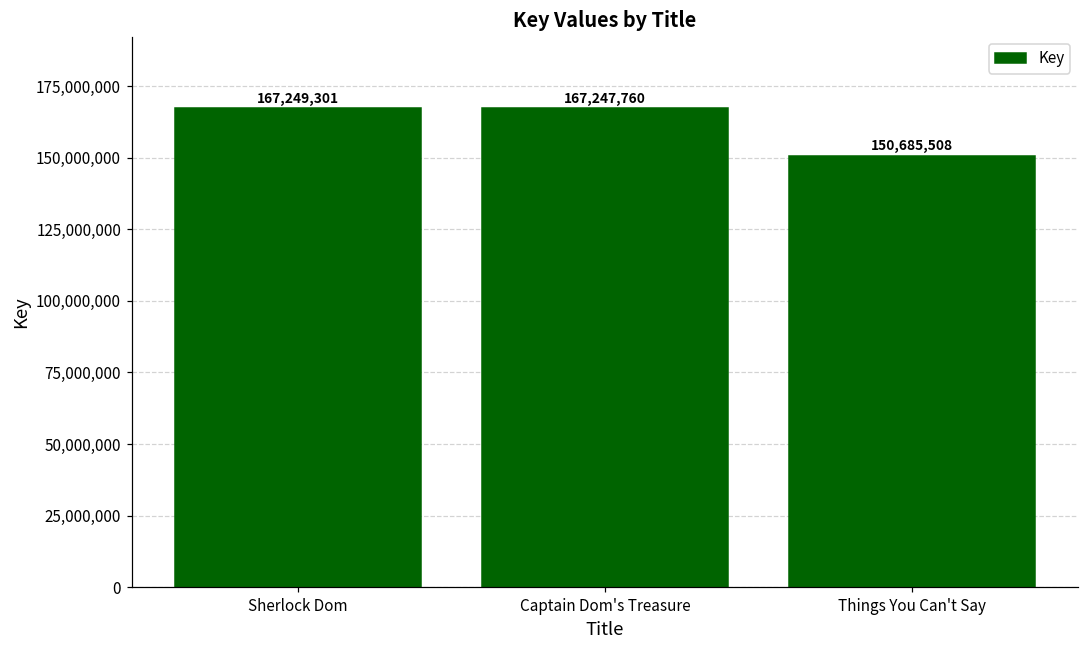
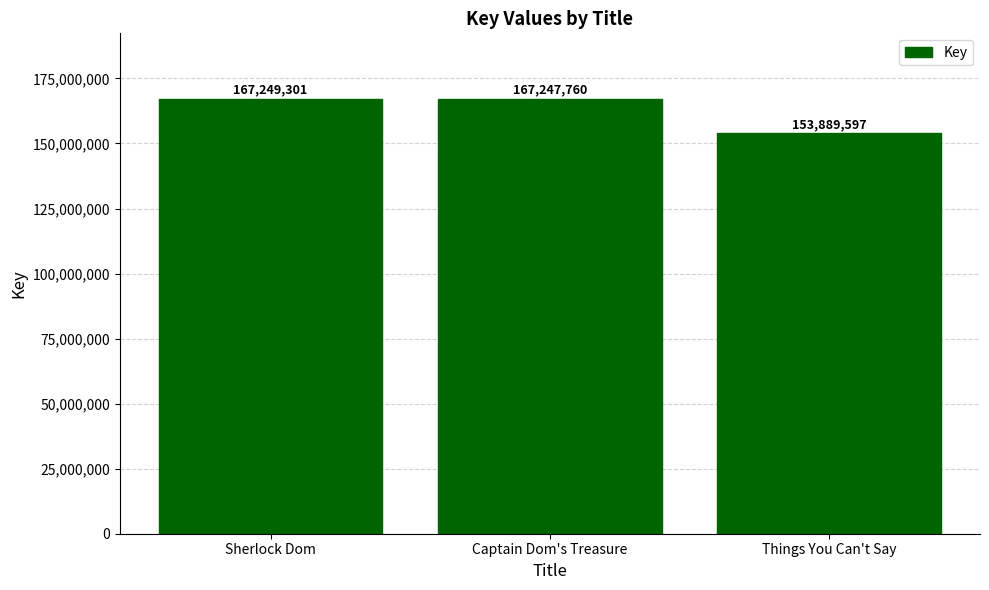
  {
    "Sherlock Dom": "167,249,301",
    "Captain Dom's Treasure": "167,247,760",
-   "Things You Can't Say": "150,685,508"
+   "Things You Can't Say": "153,889,597"
  }
